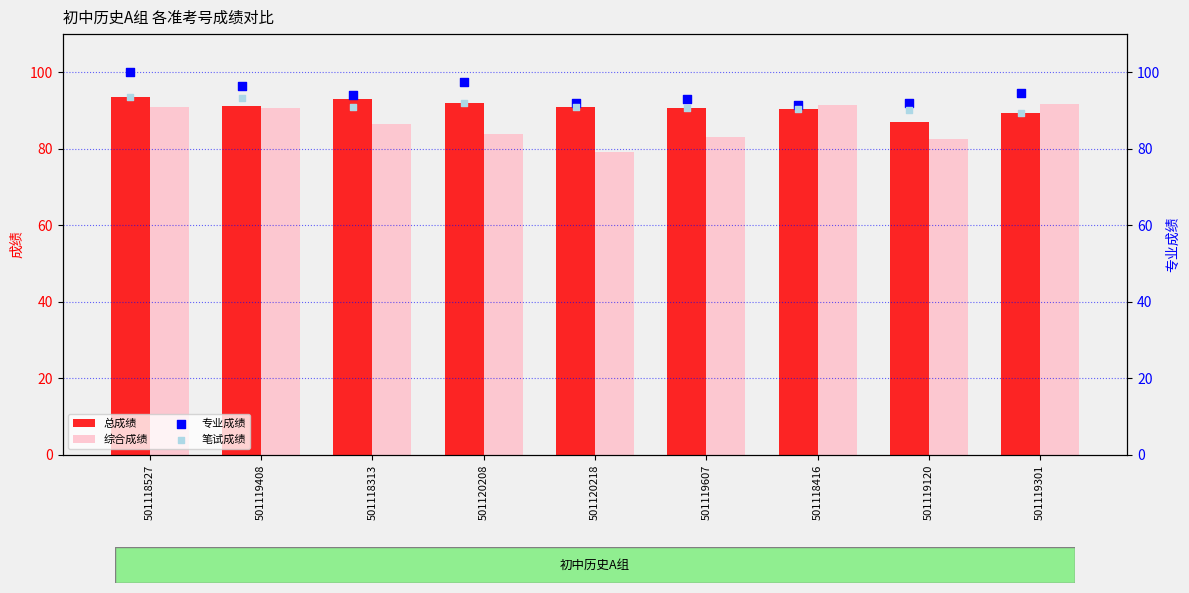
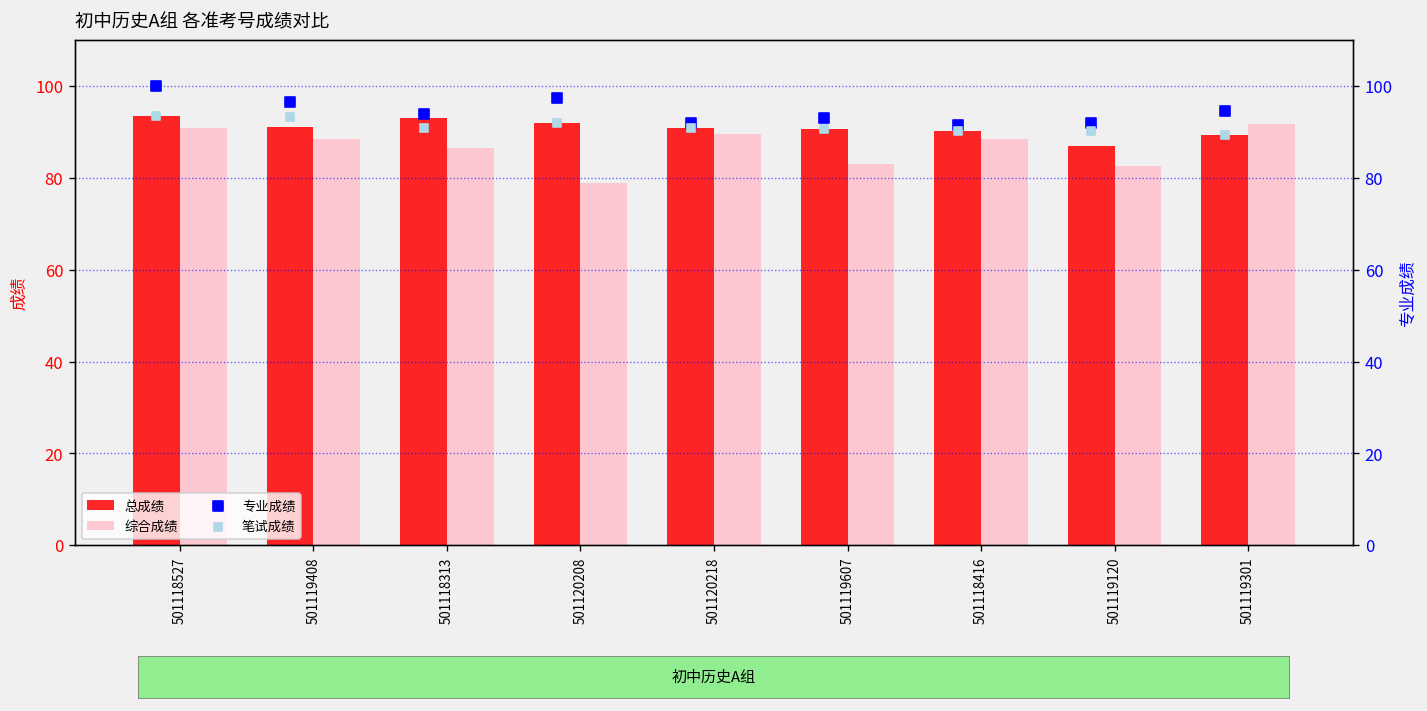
  {
    "总成绩": {
      "501118527": 94,
      "501119408": 91,
      "501118313": 93,
      "501120208": 92,
      "501120218": 91,
      "501119607": 91,
      "501118416": 90,
      "501119120": 87,
      "501119301": 89
    },
    "综合成绩": {
      "501118527": 91,
-     "501119408": 91,
+     "501119408": 89,
      "501118313": 87,
-     "501120208": 84,
-     "501120218": 79,
+     "501120208": 79,
+     "501120218": 90,
      "501119607": 83,
-     "501118416": 92,
+     "501118416": 89,
      "501119120": 83,
      "501119301": 92
    }
  }
